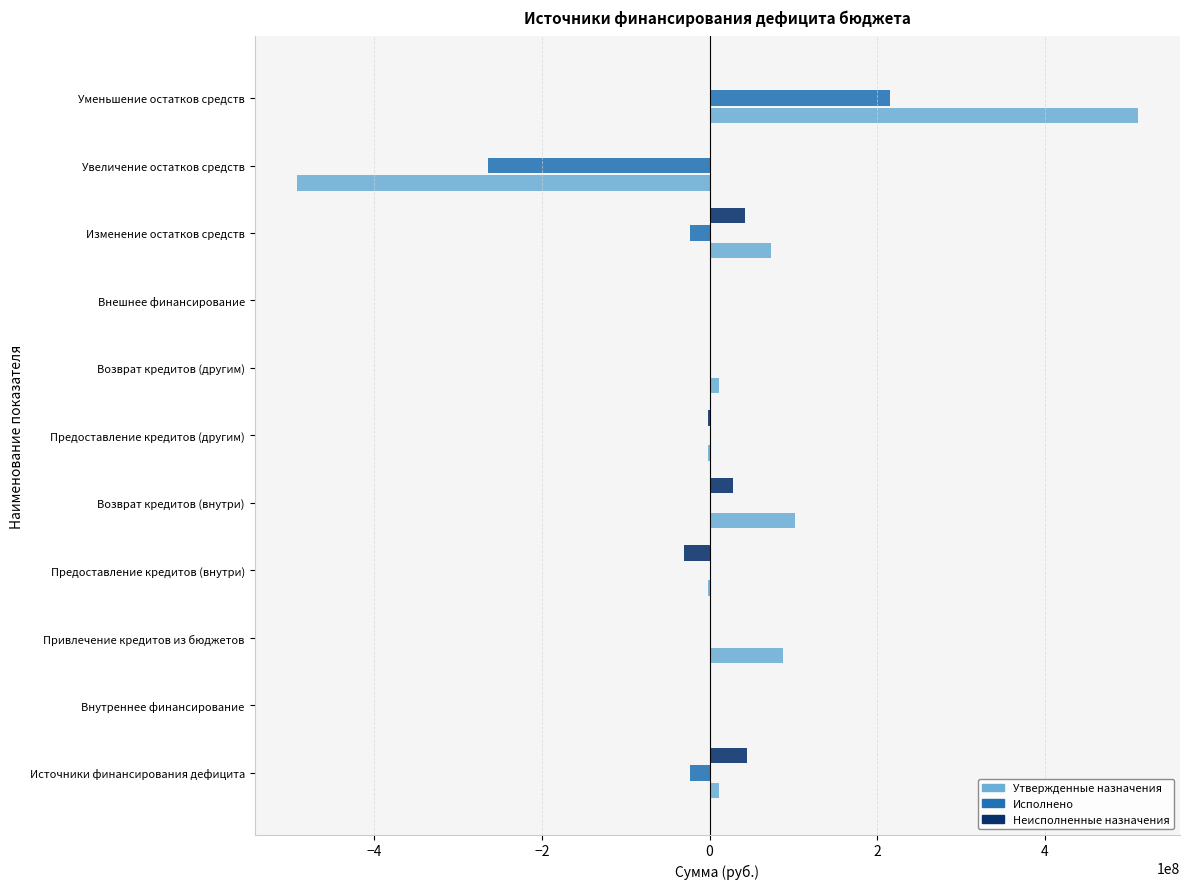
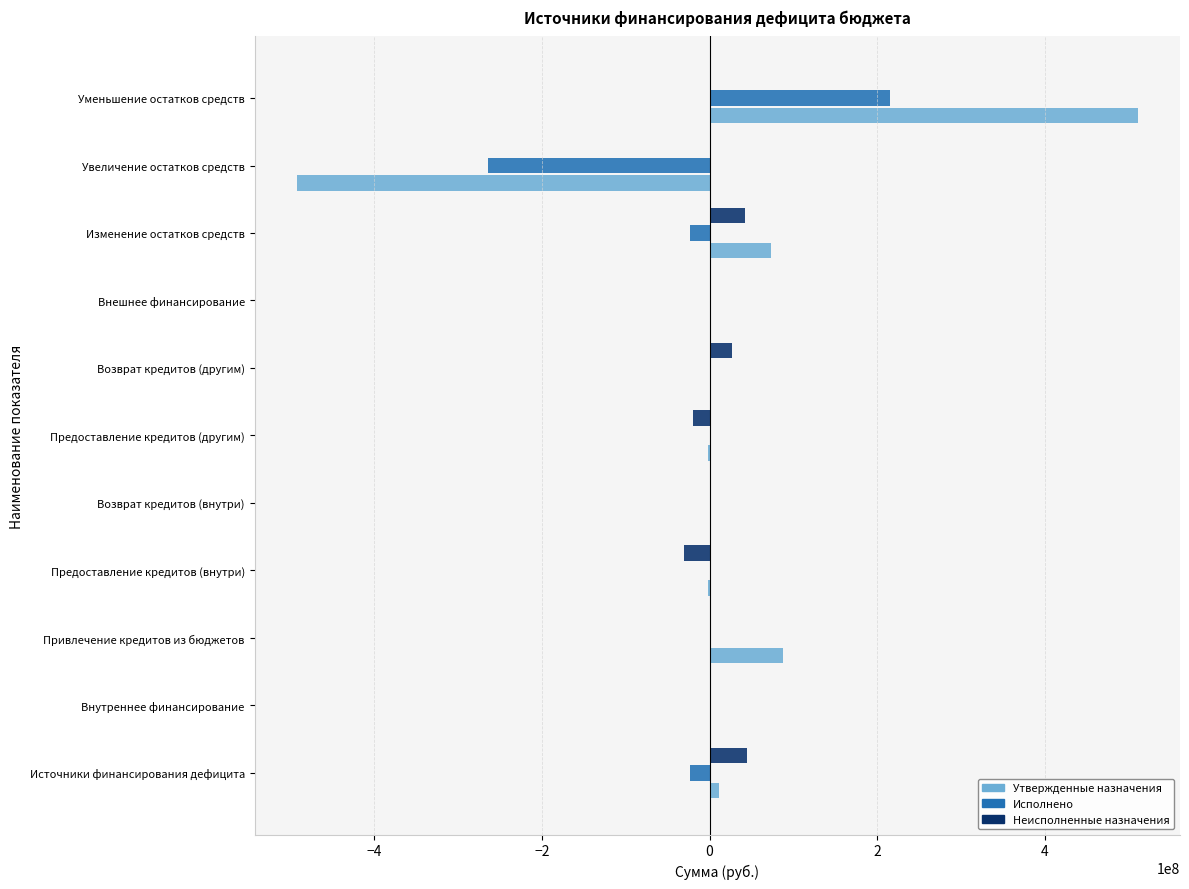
  {
    "Утвержденные назначения": {
      "Уменьшение остатков средств": 510000000,
      "Увеличение остатков средств": -490000000,
      "Изменение остатков средств": 70000000,
      "Внешнее финансирование": 0,
-     "Возврат кредитов (другим)": 10000000,
-     "Возврат кредитов (внутри)": 100000000,
+     "Возврат кредитов (другим)": 0,
+     "Возврат кредитов (внутри)": 0,
      "Привлечение кредитов из бюджетов": 90000000,
      "Источники финансирования дефицита": 10000000
    },
    "Исполнено": {
      "Уменьшение остатков средств": 210000000,
      "Увеличение остатков средств": -260000000,
      "Изменение остатков средств": -20000000,
      "Внешнее финансирование": 0,
      "Возврат кредитов (другим)": 0,
      "Предоставление кредитов (другим)": 0,
      "Возврат кредитов (внутри)": 0,
      "Предоставление кредитов (внутри)": 0,
      "Привлечение кредитов из бюджетов": 0,
      "Внутреннее финансирование": 0,
      "Источники финансирования дефицита": -20000000
    },
    "Неисполненные назначения": {
      "Уменьшение остатков средств": 0,
      "Увеличение остатков средств": 0,
      "Изменение остатков средств": 40000000,
      "Внешнее финансирование": 0,
-     "Возврат кредитов (другим)": 0,
-     "Предоставление кредитов (другим)": 0,
-     "Возврат кредитов (внутри)": 30000000,
+     "Возврат кредитов (другим)": 30000000,
+     "Предоставление кредитов (другим)": -20000000,
+     "Возврат кредитов (внутри)": 0,
      "Предоставление кредитов (внутри)": -30000000,
      "Источники финансирования дефицита": 40000000
    }
  }
